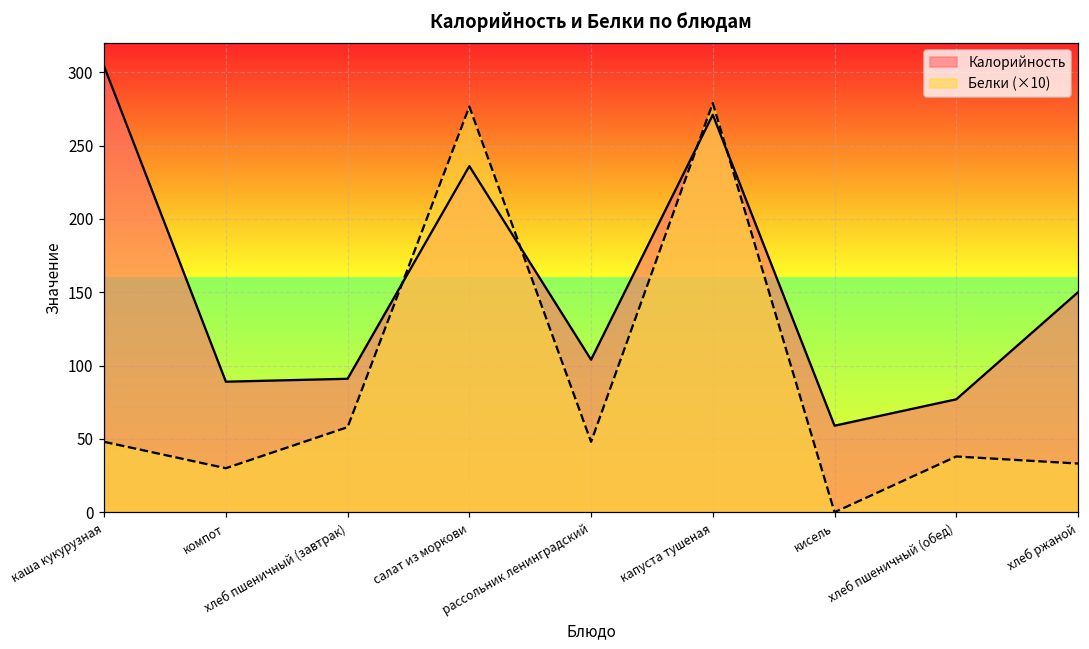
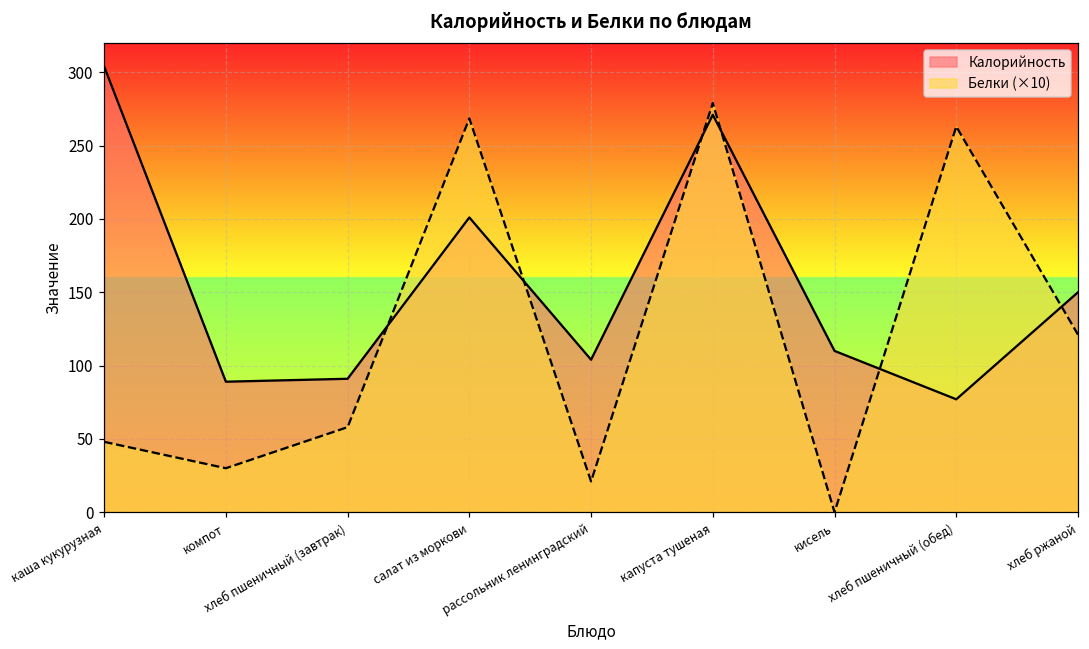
  {
    "Калорийность": {
      "каша кукурузная": 304,
      "компот": 89,
      "хлеб пшеничный (завтрак)": 91,
-     "салат из моркови": 236,
+     "салат из моркови": 201,
      "рассольник ленинградский": 104,
      "капуста тушеная": 271,
-     "кисель": 59,
+     "кисель": 110,
      "хлеб пшеничный (обед)": 77,
      "хлеб ржаной": 150
    },
    "Белки (×10)": {
      "каша кукурузная": 48,
      "компот": 30,
      "хлеб пшеничный (завтрак)": 58,
-     "салат из моркови": 277,
-     "рассольник ленинградский": 48,
+     "салат из моркови": 269,
+     "рассольник ленинградский": 21,
      "капуста тушеная": 279,
      "кисель": 0,
-     "хлеб пшеничный (обед)": 38,
-     "хлеб ржаной": 33
+     "хлеб пшеничный (обед)": 263,
+     "хлеб ржаной": 121
    }
  }
